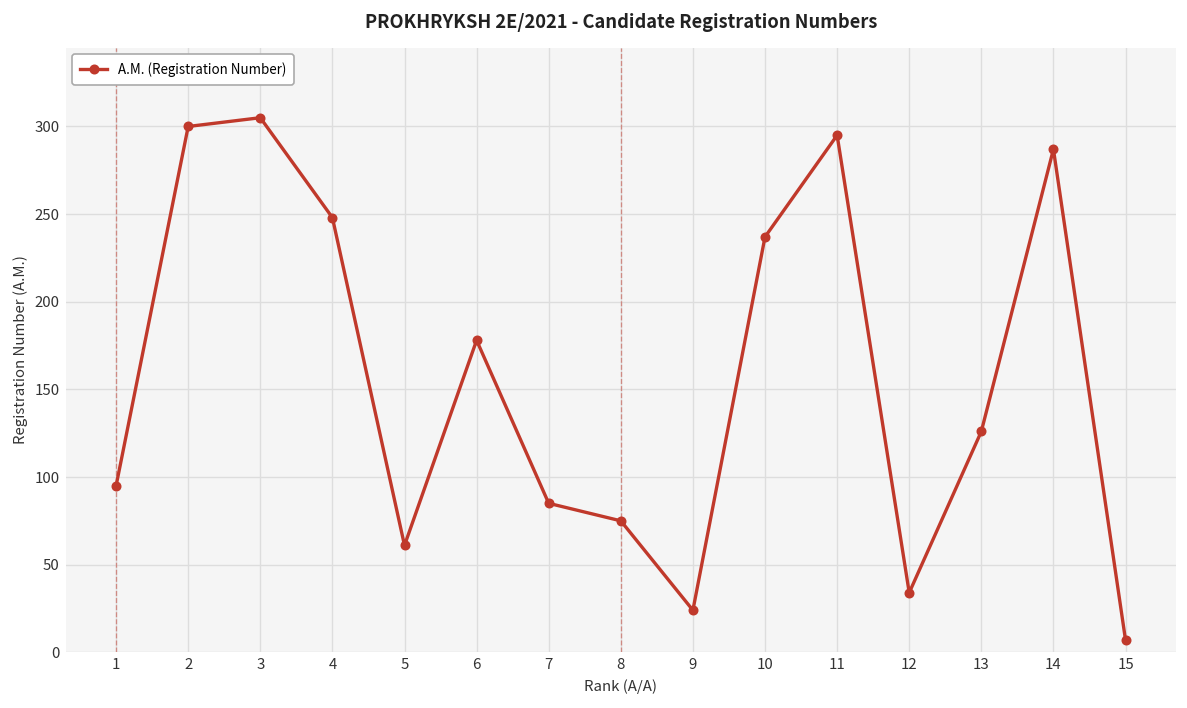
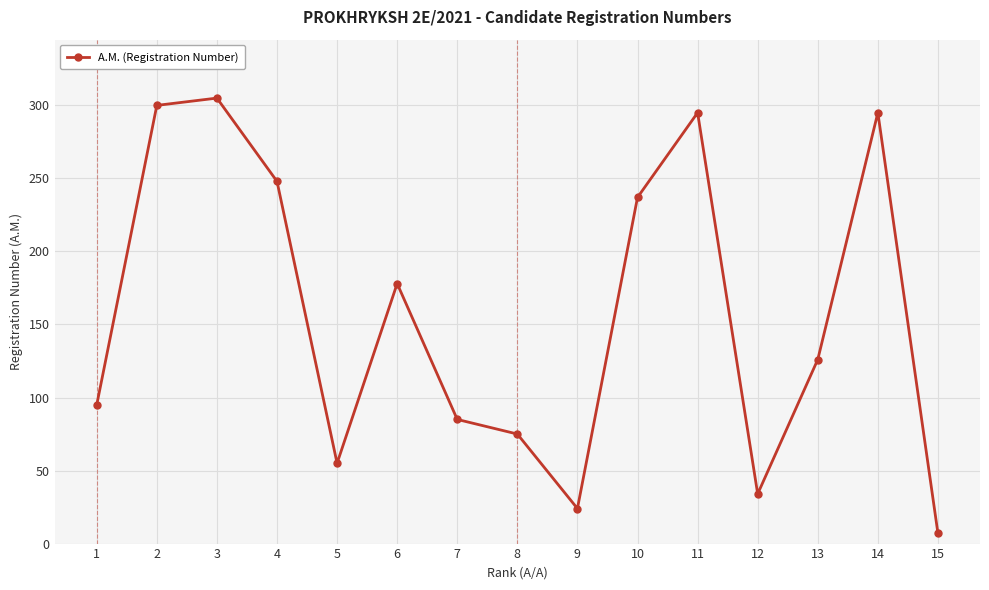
  {
    "1": 95,
    "2": 300,
    "3": 305,
    "4": 248,
-   "5": 61,
+   "5": 55,
    "6": 178,
    "7": 85,
    "8": 75,
    "9": 24,
    "10": 237,
    "11": 295,
    "12": 34,
    "13": 126,
-   "14": 287,
+   "14": 295,
    "15": 7
  }
